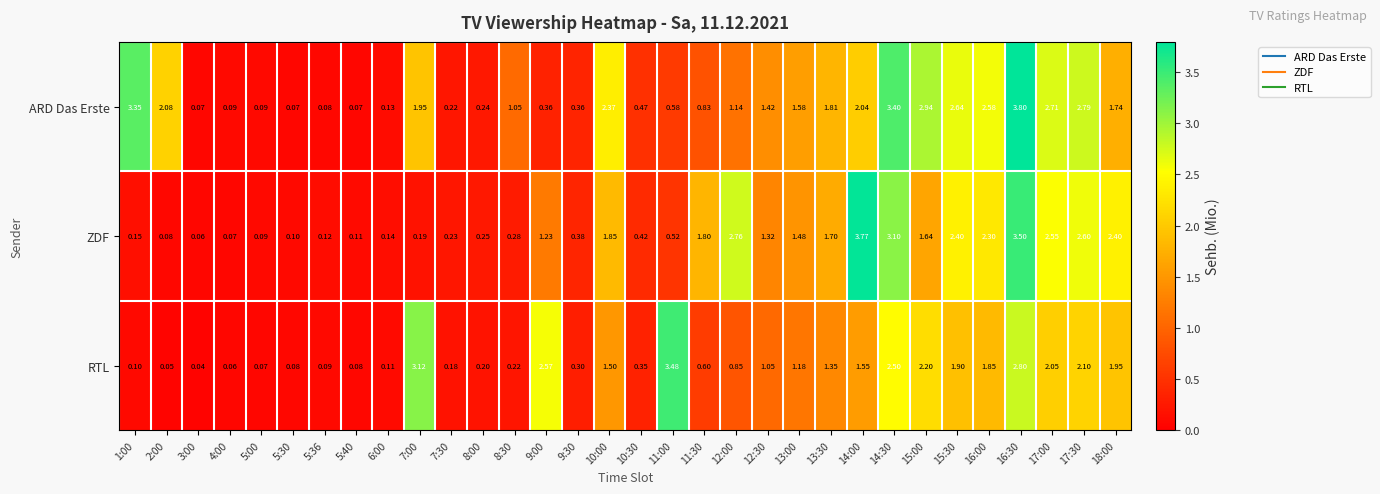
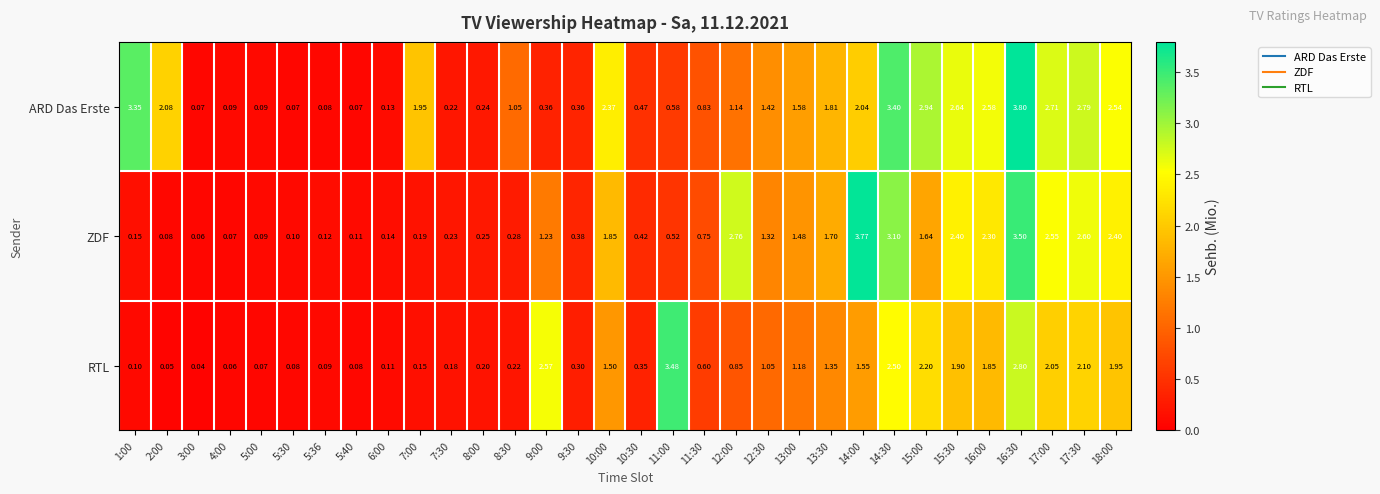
  {
    "ARD Das Erste": {
      "1:00": 3.35,
      "2:00": 2.08,
      "3:00": 0.07,
      "4:00": 0.09,
      "5:00": 0.09,
      "5:30": 0.07,
      "5:36": 0.08,
      "5:40": 0.07,
      "6:00": 0.13,
      "7:00": 1.95,
      "7:30": 0.22,
      "8:00": 0.24,
      "8:30": 1.05,
      "9:00": 0.36,
      "9:30": 0.36,
      "10:00": 2.37,
      "10:30": 0.47,
      "11:00": 0.58,
      "11:30": 0.83,
      "12:00": 1.14,
      "12:30": 1.42,
      "13:00": 1.58,
      "13:30": 1.81,
      "14:00": 2.04,
      "14:30": 3.40,
      "15:00": 2.94,
      "15:30": 2.64,
      "16:00": 2.58,
      "16:30": 3.80,
      "17:00": 2.71,
      "17:30": 2.79,
-     "18:00": 1.74
+     "18:00": 2.54
    },
    "ZDF": {
      "1:00": 0.15,
      "2:00": 0.08,
      "3:00": 0.06,
      "4:00": 0.07,
      "5:00": 0.09,
      "5:30": 0.10,
      "5:36": 0.12,
      "5:40": 0.11,
      "6:00": 0.14,
      "7:00": 0.19,
      "7:30": 0.23,
      "8:00": 0.25,
      "8:30": 0.28,
      "9:00": 1.23,
      "9:30": 0.38,
      "10:00": 1.85,
      "10:30": 0.42,
      "11:00": 0.52,
-     "11:30": 1.80,
+     "11:30": 0.75,
      "12:00": 2.76,
      "12:30": 1.32,
      "13:00": 1.48,
      "13:30": 1.70,
      "14:00": 3.77,
      "14:30": 3.10,
      "15:00": 1.64,
      "15:30": 2.40,
      "16:00": 2.30,
      "16:30": 3.50,
      "17:00": 2.55,
      "17:30": 2.60,
      "18:00": 2.40
    },
    "RTL": {
      "1:00": 0.10,
      "2:00": 0.05,
      "3:00": 0.04,
      "4:00": 0.06,
      "5:00": 0.07,
      "5:30": 0.08,
      "5:36": 0.09,
      "5:40": 0.08,
      "6:00": 0.11,
-     "7:00": 3.12,
+     "7:00": 0.15,
      "7:30": 0.18,
      "8:00": 0.20,
      "8:30": 0.22,
      "9:00": 2.57,
      "9:30": 0.30,
      "10:00": 1.50,
      "10:30": 0.35,
      "11:00": 3.48,
      "11:30": 0.60,
      "12:00": 0.85,
      "12:30": 1.05,
      "13:00": 1.18,
      "13:30": 1.35,
      "14:00": 1.55,
      "14:30": 2.50,
      "15:00": 2.20,
      "15:30": 1.90,
      "16:00": 1.85,
      "16:30": 2.80,
      "17:00": 2.05,
      "17:30": 2.10,
      "18:00": 1.95
    }
  }
